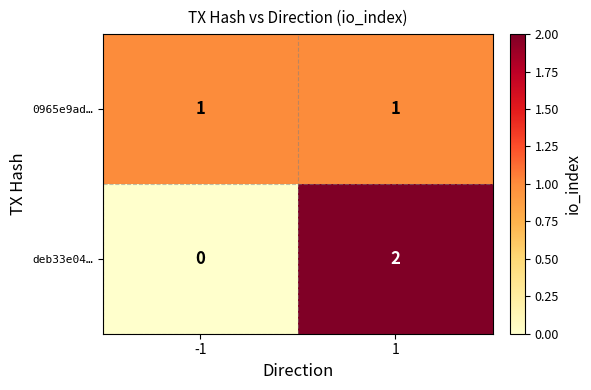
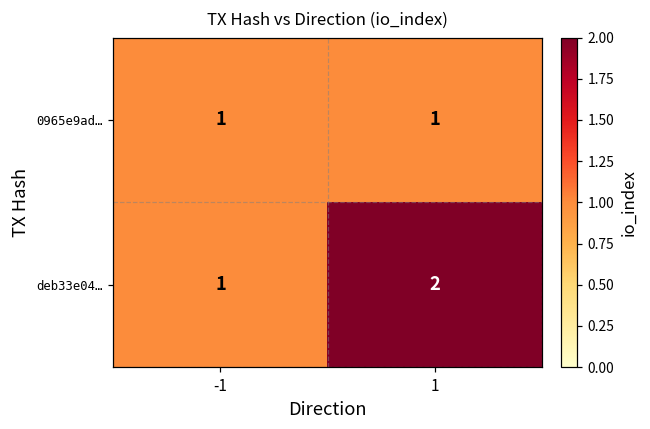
  {
    "0965e9ad…": {
      "-1": 1,
      "1": 1
    },
    "deb33e04…": {
-     "-1": 0,
+     "-1": 1,
      "1": 2
    }
  }
